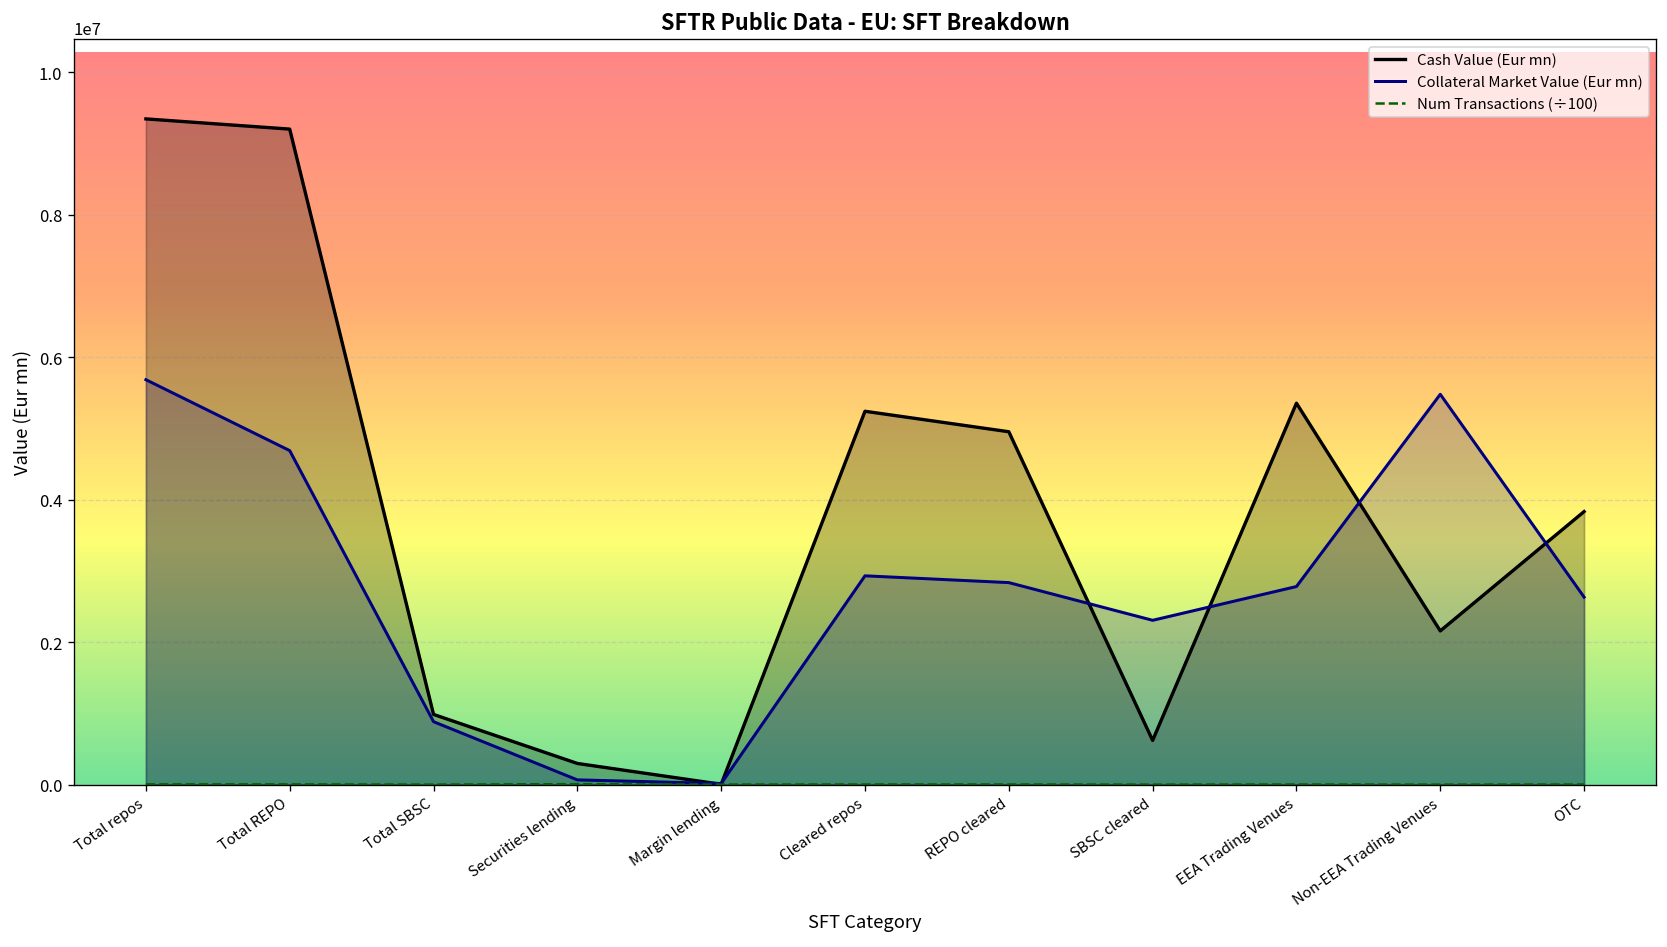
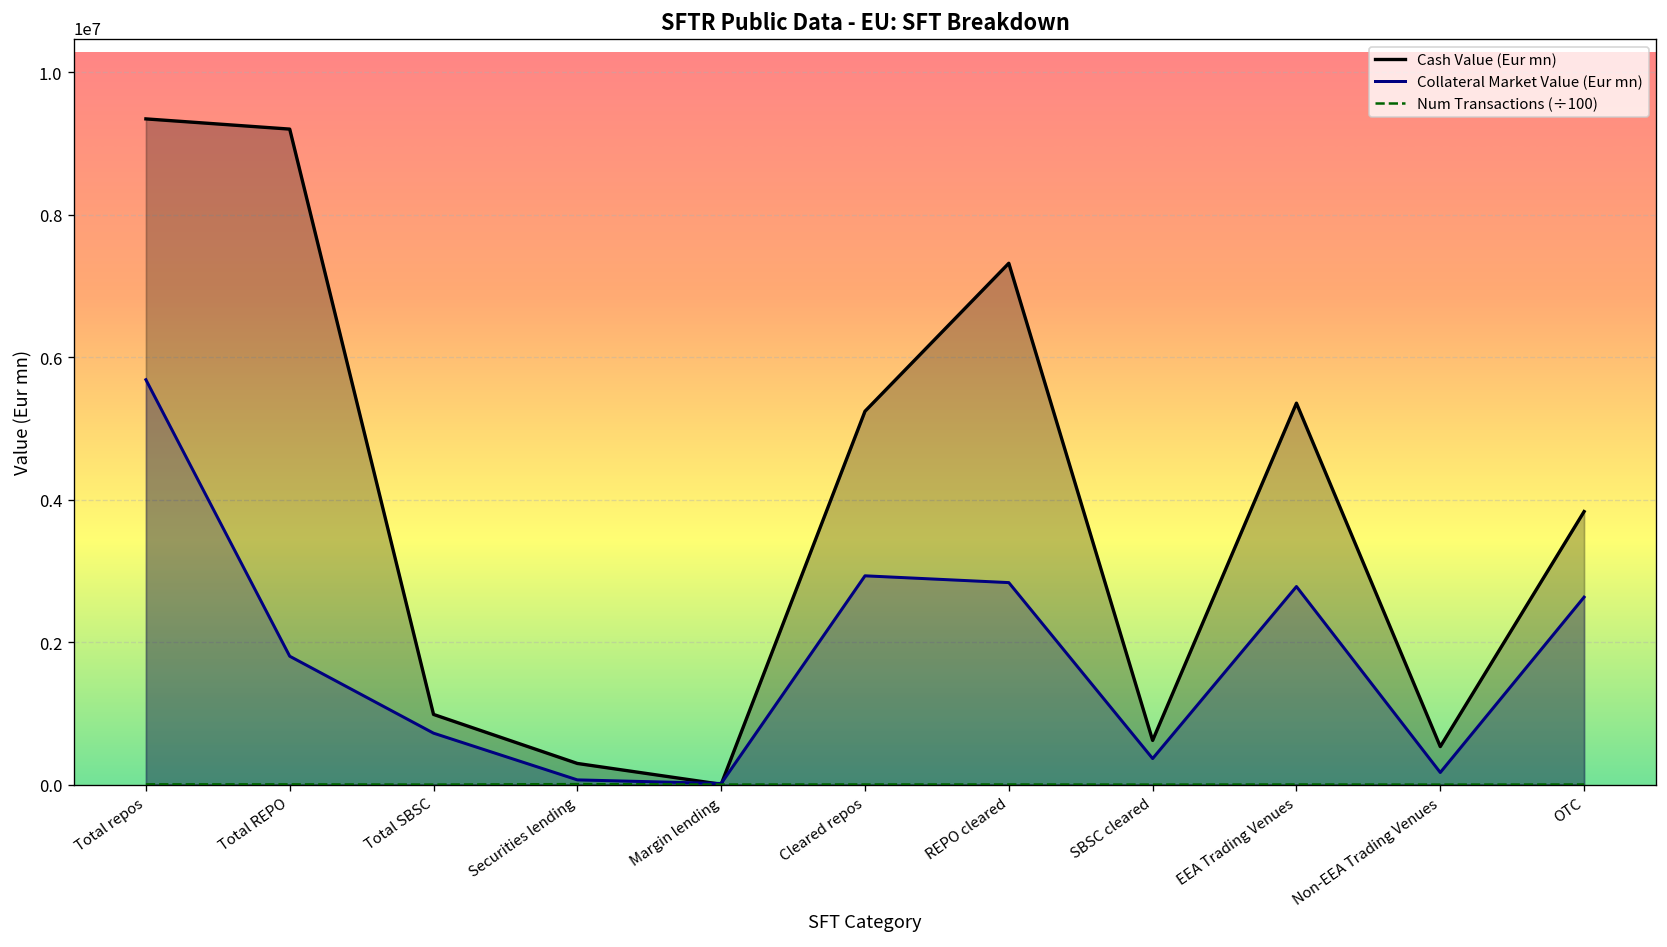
  {
    "Cash Value (Eur mn)": {
      "Total repos": 9300000,
      "Total REPO": 9200000,
      "Total SBSC": 1000000,
      "Securities lending": 300000,
      "Cleared repos": 5200000,
-     "REPO cleared": 5000000,
+     "REPO cleared": 7300000,
      "SBSC cleared": 600000,
      "EEA Trading Venues": 5400000,
-     "Non-EEA Trading Venues": 2200000,
+     "Non-EEA Trading Venues": 500000,
      "OTC": 3800000
    },
    "Collateral Market Value (Eur mn)": {
      "Total repos": 5700000,
-     "Total REPO": 4700000,
-     "Total SBSC": 900000,
+     "Total REPO": 1800000,
+     "Total SBSC": 700000,
      "Securities lending": 100000,
      "Cleared repos": 2900000,
      "REPO cleared": 2800000,
-     "SBSC cleared": 2300000,
+     "SBSC cleared": 400000,
      "EEA Trading Venues": 2800000,
-     "Non-EEA Trading Venues": 5500000,
+     "Non-EEA Trading Venues": 200000,
      "OTC": 2600000
    },
    "Num Transactions (÷100)": {
      "Total repos": 0,
      "Total REPO": 0,
      "Total SBSC": 0,
      "Securities lending": 0,
      "Cleared repos": 0,
      "REPO cleared": 0,
      "SBSC cleared": 0,
      "EEA Trading Venues": 0,
      "Non-EEA Trading Venues": 0,
      "OTC": 0
    }
  }
